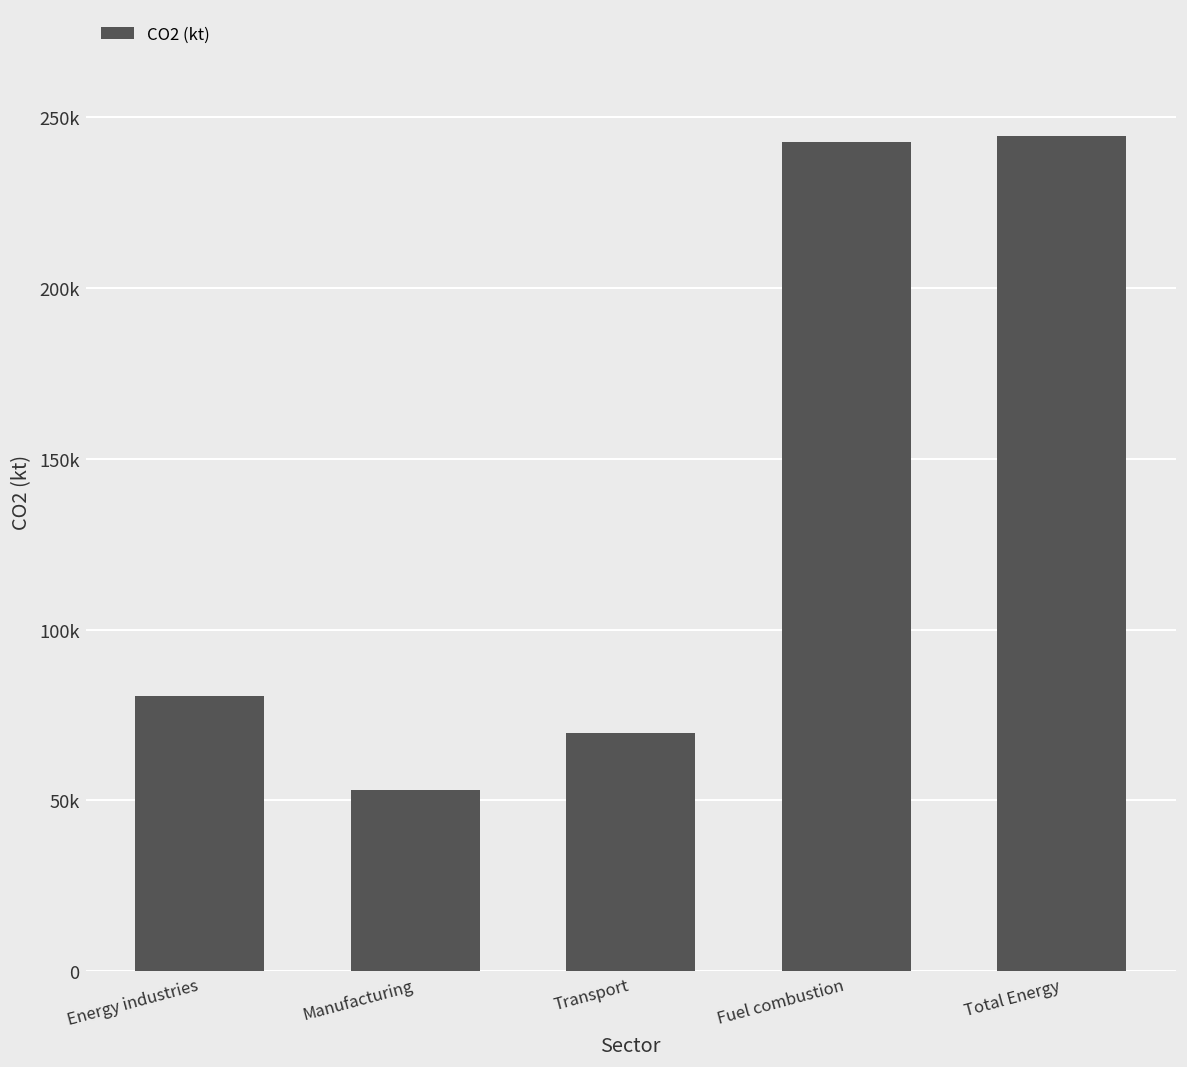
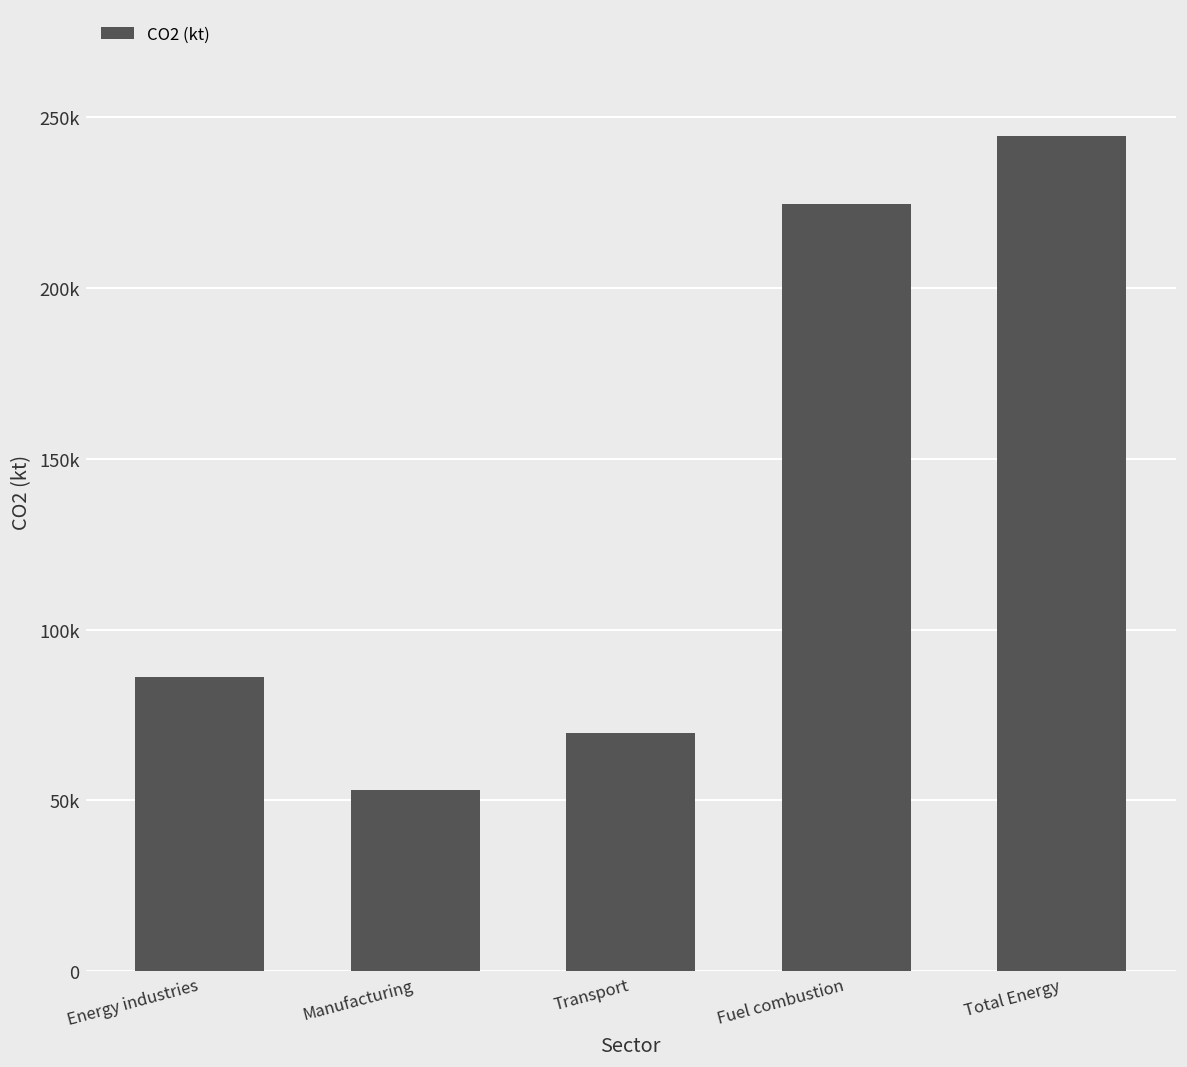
  {
-   "Energy industries": 80000,
+   "Energy industries": 86000,
    "Manufacturing": 53000,
    "Transport": 70000,
-   "Fuel combustion": 243000,
+   "Fuel combustion": 225000,
    "Total Energy": 244000
  }
